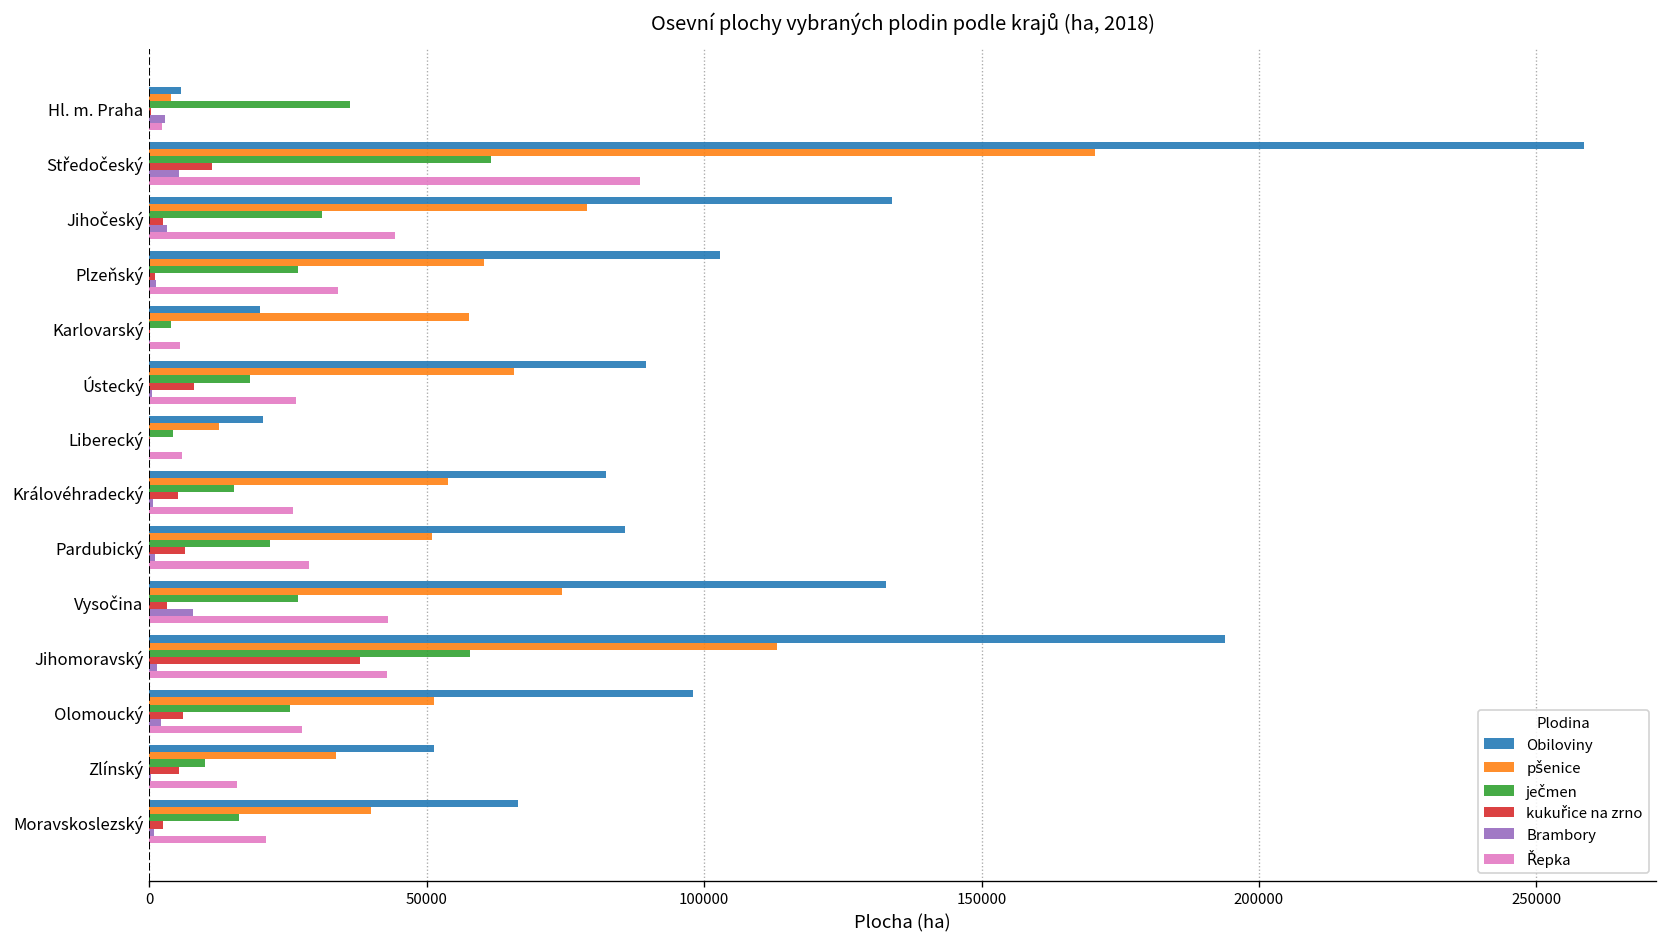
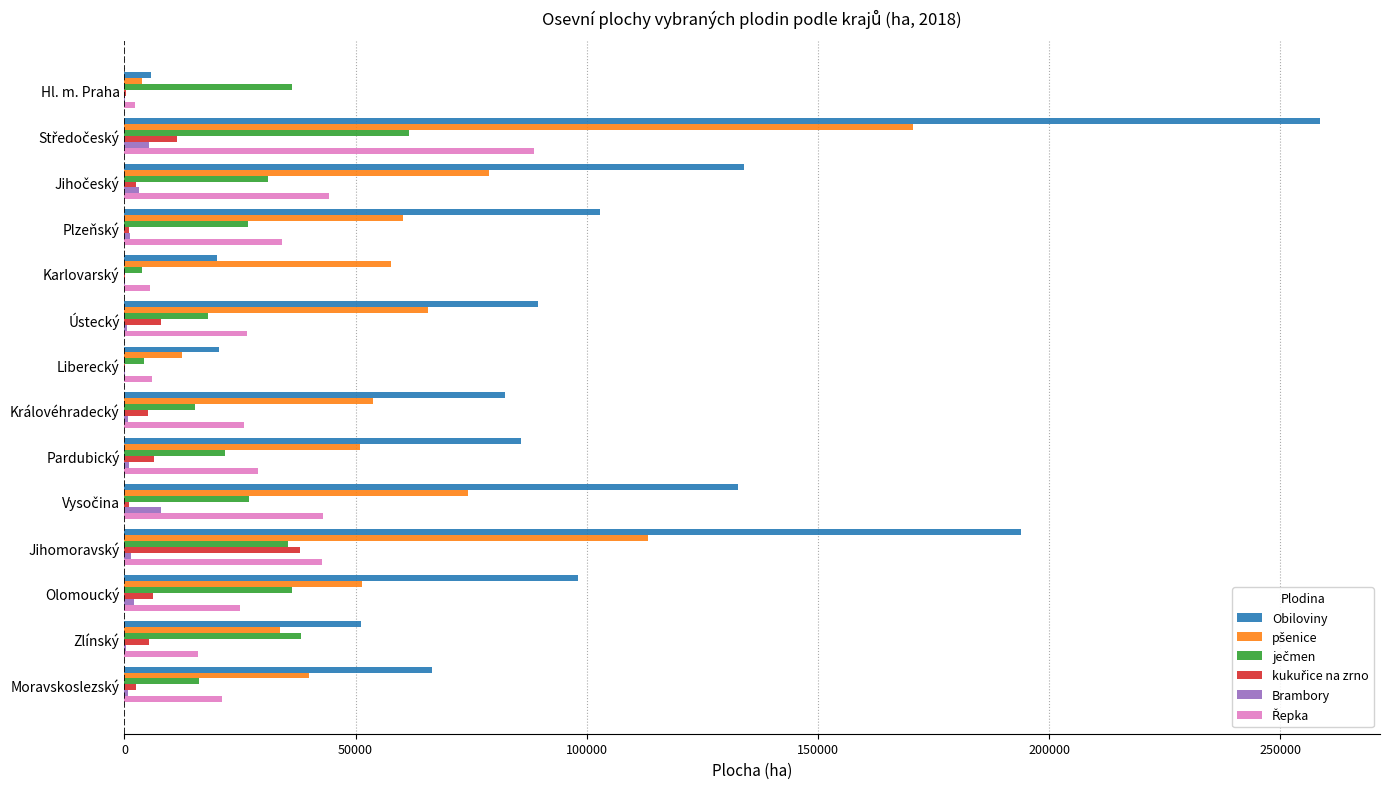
  {
    "Obiloviny": {
      "Hl. m. Praha": 6000,
      "Středočeský": 259000,
      "Jihočeský": 134000,
      "Plzeňský": 103000,
      "Karlovarský": 20000,
      "Ústecký": 90000,
      "Liberecký": 21000,
      "Královéhradecký": 82000,
      "Pardubický": 86000,
      "Vysočina": 133000,
      "Jihomoravský": 194000,
      "Olomoucký": 98000,
      "Zlínský": 51000,
      "Moravskoslezský": 67000
    },
    "pšenice": {
      "Hl. m. Praha": 4000,
      "Středočeský": 170000,
      "Jihočeský": 79000,
      "Plzeňský": 60000,
      "Karlovarský": 58000,
      "Ústecký": 66000,
      "Liberecký": 12000,
      "Královéhradecký": 54000,
      "Pardubický": 51000,
      "Vysočina": 74000,
      "Jihomoravský": 113000,
      "Olomoucký": 51000,
      "Zlínský": 34000,
      "Moravskoslezský": 40000
    },
    "ječmen": {
      "Hl. m. Praha": 36000,
      "Středočeský": 62000,
      "Jihočeský": 31000,
      "Plzeňský": 27000,
      "Karlovarský": 4000,
      "Ústecký": 18000,
      "Liberecký": 4000,
      "Královéhradecký": 15000,
      "Pardubický": 22000,
      "Vysočina": 27000,
-     "Jihomoravský": 58000,
-     "Olomoucký": 25000,
-     "Zlínský": 10000,
+     "Jihomoravský": 35000,
+     "Olomoucký": 36000,
+     "Zlínský": 38000,
      "Moravskoslezský": 16000
    },
    "kukuřice na zrno": {
      "Středočeský": 11000,
      "Jihočeský": 2000,
      "Plzeňský": 1000,
      "Ústecký": 8000,
      "Královéhradecký": 5000,
      "Pardubický": 6000,
-     "Vysočina": 3000,
+     "Vysočina": 1000,
      "Jihomoravský": 38000,
      "Olomoucký": 6000,
      "Zlínský": 5000,
      "Moravskoslezský": 3000
    },
    "Brambory": {
-     "Hl. m. Praha": 3000,
+     "Hl. m. Praha": 0,
      "Středočeský": 5000,
      "Jihočeský": 3000,
      "Plzeňský": 1000,
      "Královéhradecký": 1000,
      "Pardubický": 1000,
      "Vysočina": 8000,
      "Jihomoravský": 1000,
      "Olomoucký": 2000,
      "Moravskoslezský": 1000
    },
    "Řepka": {
      "Hl. m. Praha": 2000,
      "Středočeský": 88000,
      "Jihočeský": 44000,
      "Plzeňský": 34000,
      "Karlovarský": 5000,
      "Ústecký": 26000,
      "Liberecký": 6000,
      "Královéhradecký": 26000,
      "Pardubický": 29000,
      "Vysočina": 43000,
      "Jihomoravský": 43000,
-     "Olomoucký": 27000,
+     "Olomoucký": 25000,
      "Zlínský": 16000,
      "Moravskoslezský": 21000
    }
  }
